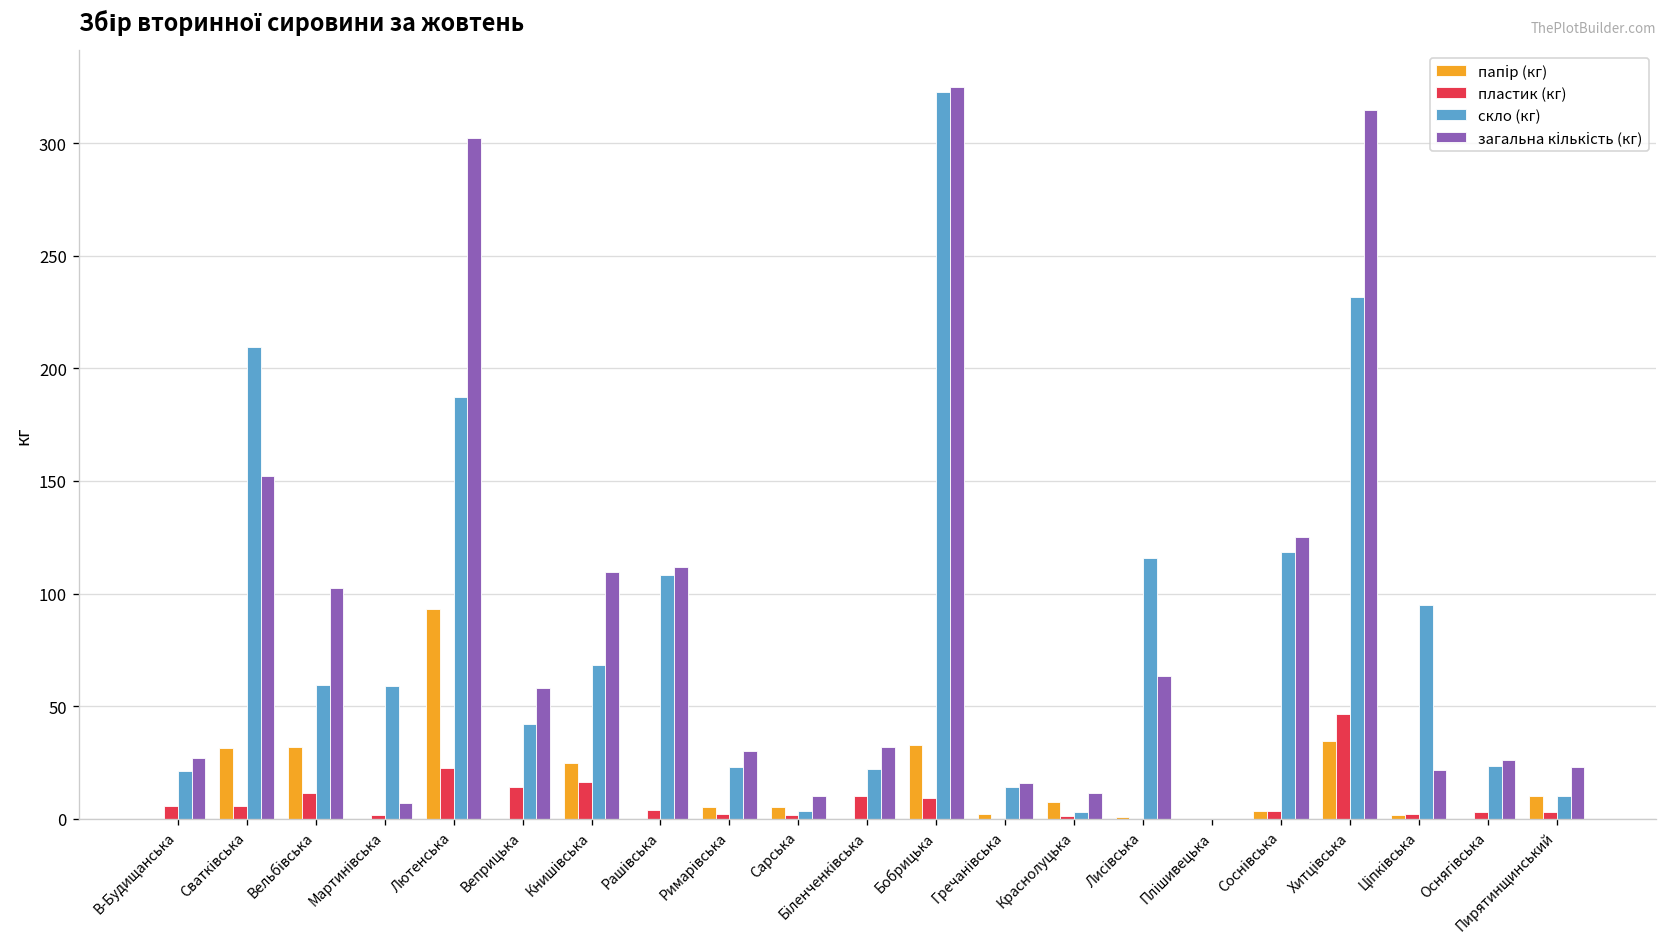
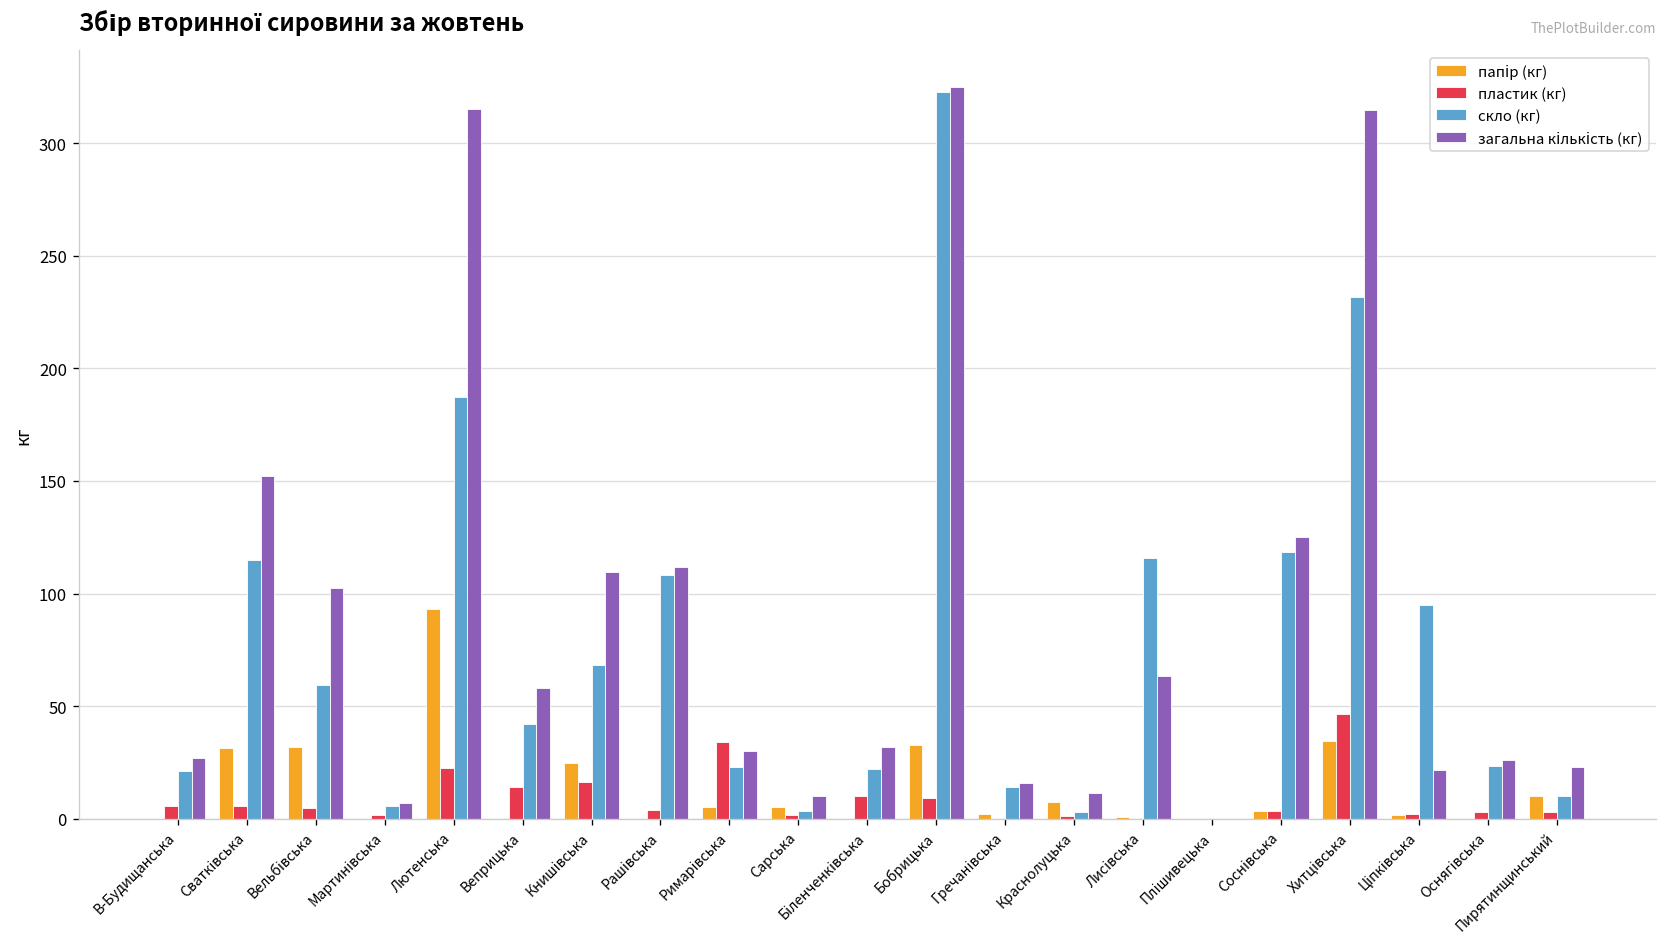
  {
    "папір (кг)": {
      "В-Будищанська": 0,
      "Сватківська": 32,
      "Вельбівська": 32,
      "Мартинівська": 0,
      "Лютенська": 93,
      "Веприцька": 0,
      "Книшівська": 25,
      "Рашівська": 0,
      "Римарівська": 5,
      "Сарська": 5,
      "Біленченківська": 0,
      "Бобрицька": 33,
      "Гречанівська": 2,
      "Краснолуцька": 7,
      "Плішивецька": 0,
      "Соснівська": 3,
      "Хитцівська": 34,
      "Ціпківська": 2,
      "Оснягівська": 0,
      "Пирятинщинський": 10
    },
    "пластик (кг)": {
      "В-Будищанська": 6,
      "Сватківська": 6,
-     "Вельбівська": 11,
+     "Вельбівська": 5,
      "Мартинівська": 1,
      "Лютенська": 22,
      "Веприцька": 14,
      "Книшівська": 16,
      "Рашівська": 4,
-     "Римарівська": 2,
+     "Римарівська": 34,
      "Сарська": 1,
      "Біленченківська": 10,
      "Бобрицька": 9,
      "Гречанівська": 0,
      "Лисівська": 0,
      "Плішивецька": 0,
      "Соснівська": 3,
      "Хитцівська": 46,
      "Ціпківська": 2,
      "Оснягівська": 3,
      "Пирятинщинський": 3
    },
    "скло (кг)": {
      "В-Будищанська": 21,
-     "Сватківська": 209,
+     "Сватківська": 115,
      "Вельбівська": 60,
-     "Мартинівська": 59,
+     "Мартинівська": 6,
      "Лютенська": 187,
      "Веприцька": 42,
      "Книшівська": 68,
      "Рашівська": 108,
      "Римарівська": 23,
      "Сарська": 4,
      "Біленченківська": 22,
      "Бобрицька": 323,
      "Гречанівська": 14,
      "Краснолуцька": 3,
      "Лисівська": 116,
      "Плішивецька": 0,
      "Соснівська": 118,
      "Хитцівська": 232,
      "Ціпківська": 95,
      "Оснягівська": 23,
      "Пирятинщинський": 10
    },
    "загальна кількість (кг)": {
      "В-Будищанська": 27,
      "Сватківська": 152,
      "Вельбівська": 103,
      "Мартинівська": 7,
-     "Лютенська": 303,
+     "Лютенська": 315,
      "Веприцька": 58,
      "Книшівська": 110,
      "Рашівська": 112,
      "Римарівська": 30,
      "Сарська": 10,
      "Біленченківська": 32,
      "Бобрицька": 325,
      "Гречанівська": 16,
      "Краснолуцька": 11,
      "Лисівська": 63,
      "Плішивецька": 0,
      "Соснівська": 125,
      "Хитцівська": 315,
      "Ціпківська": 22,
      "Оснягівська": 26,
      "Пирятинщинський": 23
    }
  }
